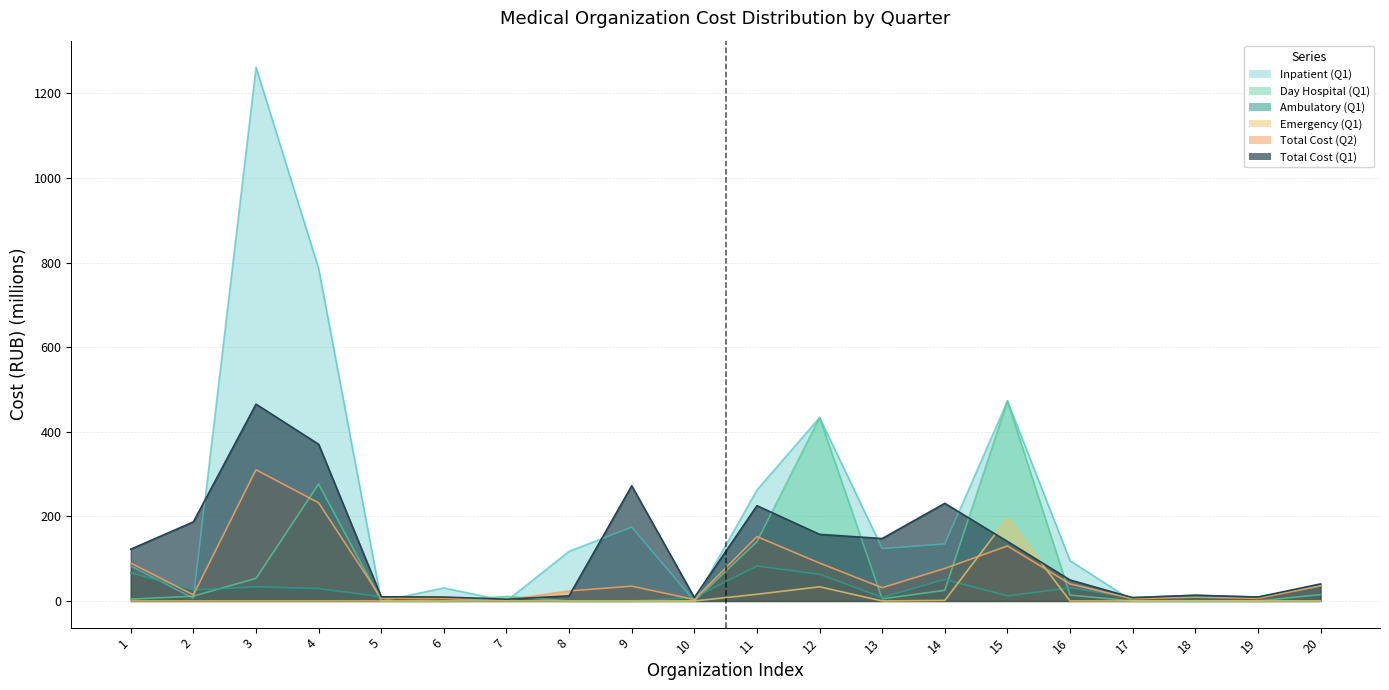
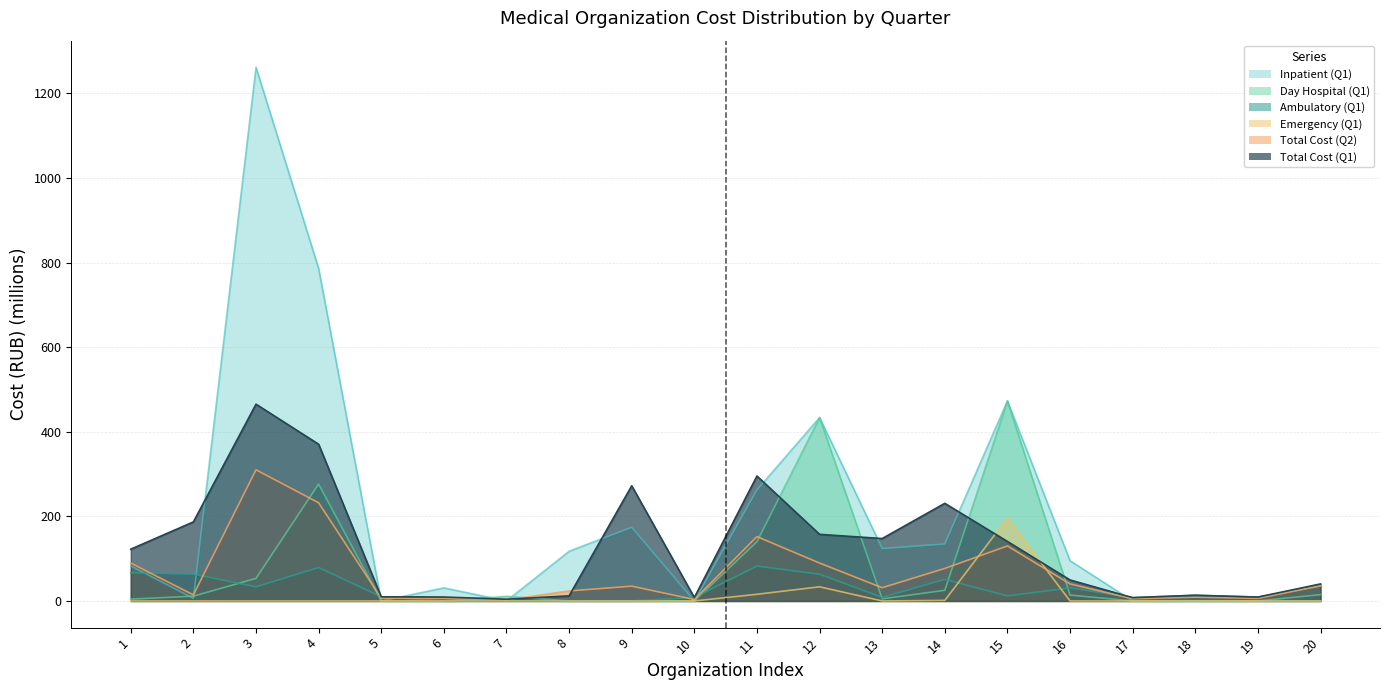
  {
    "Ambulatory (Q1)": {
      "1": 70,
-     "2": 30,
+     "2": 60,
      "3": 30,
-     "4": 30,
+     "4": 80,
      "11": 80,
      "12": 60,
      "14": 50,
      "15": 10,
      "16": 30
    },
    "Total Cost (Q1)": {
      "1": 120,
      "2": 190,
      "3": 470,
      "4": 370,
      "8": 10,
      "9": 270,
-     "11": 230,
+     "11": 300,
      "12": 160,
      "13": 150,
      "14": 230,
      "15": 140,
      "16": 50
    }
  }
